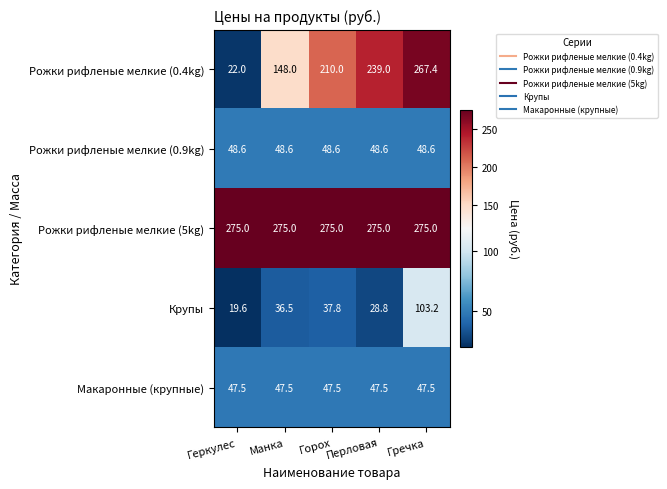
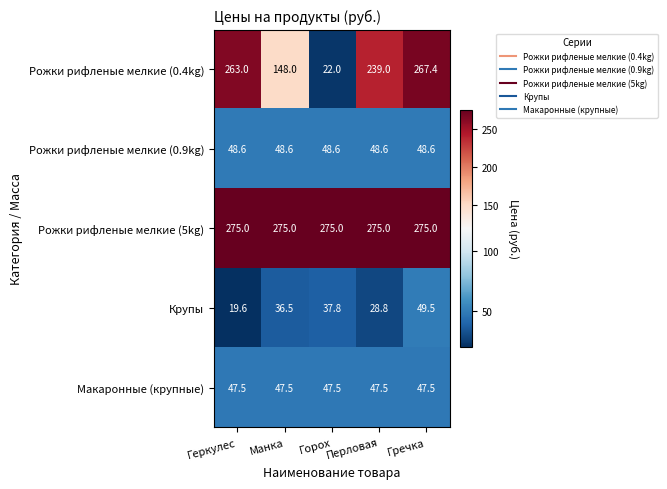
  {
    "Рожки рифленые мелкие (0.4kg)": {
-     "Геркулес": 22.0,
+     "Геркулес": 263.0,
      "Манка": 148.0,
-     "Горох": 210.0,
+     "Горох": 22.0,
      "Перловая": 239.0,
      "Гречка": 267.4
    },
    "Рожки рифленые мелкие (0.9kg)": {
      "Геркулес": 48.6,
      "Манка": 48.6,
      "Горох": 48.6,
      "Перловая": 48.6,
      "Гречка": 48.6
    },
    "Рожки рифленые мелкие (5kg)": {
      "Геркулес": 275.0,
      "Манка": 275.0,
      "Горох": 275.0,
      "Перловая": 275.0,
      "Гречка": 275.0
    },
    "Крупы": {
      "Геркулес": 19.6,
      "Манка": 36.5,
      "Горох": 37.8,
      "Перловая": 28.8,
-     "Гречка": 103.2
+     "Гречка": 49.5
    },
    "Макаронные (крупные)": {
      "Геркулес": 47.5,
      "Манка": 47.5,
      "Горох": 47.5,
      "Перловая": 47.5,
      "Гречка": 47.5
    }
  }
